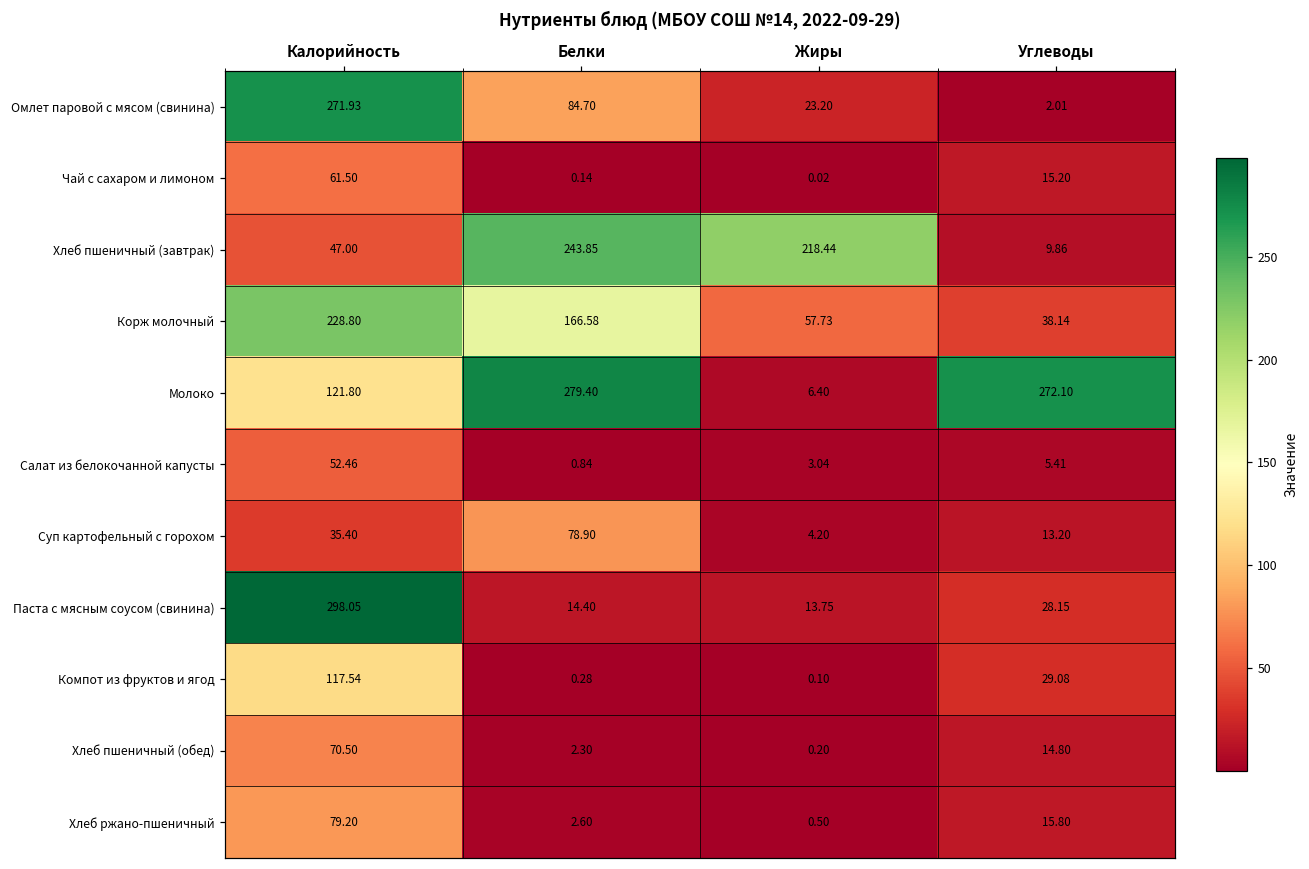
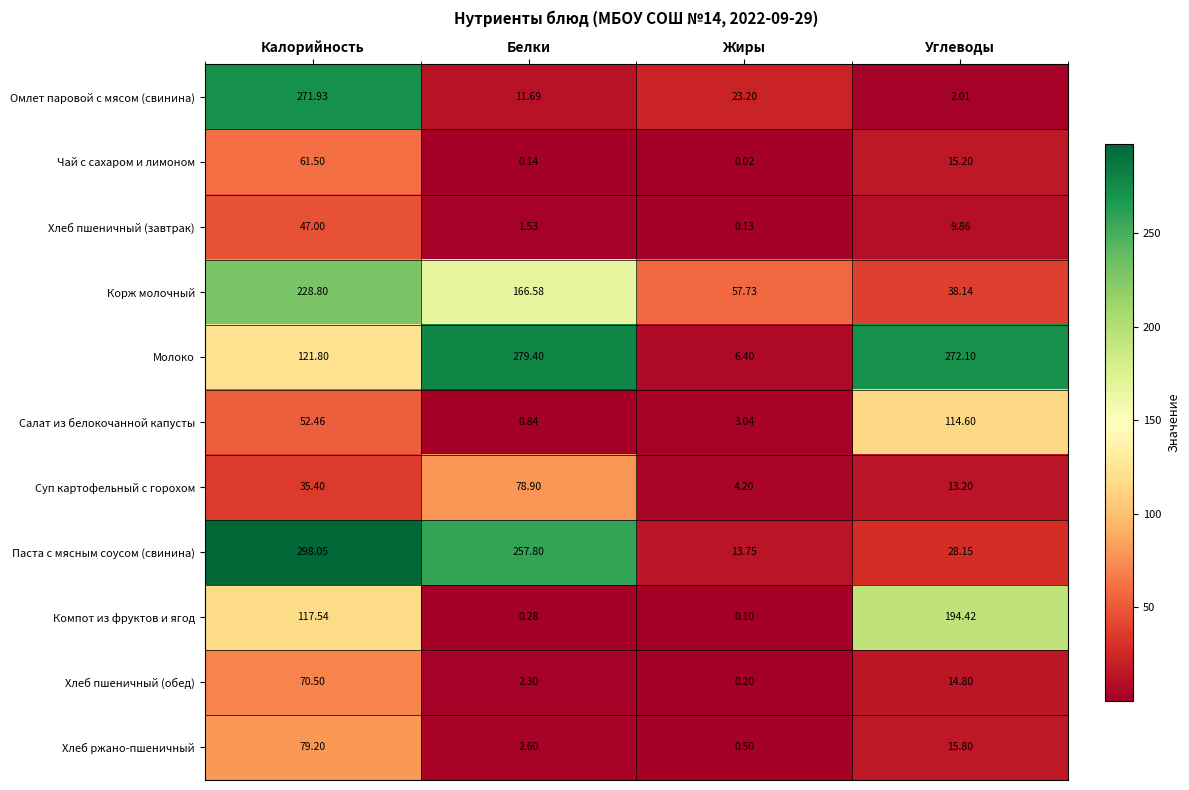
  {
    "Омлет паровой с мясом (свинина)": {
      "Калорийность": 271.93,
-     "Белки": 84.70,
+     "Белки": 11.69,
      "Жиры": 23.20,
      "Углеводы": 2.01
    },
    "Чай с сахаром и лимоном": {
      "Калорийность": 61.50,
      "Белки": 0.14,
      "Жиры": 0.02,
      "Углеводы": 15.20
    },
    "Хлеб пшеничный (завтрак)": {
      "Калорийность": 47.00,
-     "Белки": 243.85,
-     "Жиры": 218.44,
+     "Белки": 1.53,
+     "Жиры": 0.13,
      "Углеводы": 9.86
    },
    "Корж молочный": {
      "Калорийность": 228.80,
      "Белки": 166.58,
      "Жиры": 57.73,
      "Углеводы": 38.14
    },
    "Молоко": {
      "Калорийность": 121.80,
      "Белки": 279.40,
      "Жиры": 6.40,
      "Углеводы": 272.10
    },
    "Салат из белокочанной капусты": {
      "Калорийность": 52.46,
      "Белки": 0.84,
      "Жиры": 3.04,
-     "Углеводы": 5.41
+     "Углеводы": 114.60
    },
    "Суп картофельный с горохом": {
      "Калорийность": 35.40,
      "Белки": 78.90,
      "Жиры": 4.20,
      "Углеводы": 13.20
    },
    "Паста с мясным соусом (свинина)": {
      "Калорийность": 298.05,
-     "Белки": 14.40,
+     "Белки": 257.80,
      "Жиры": 13.75,
      "Углеводы": 28.15
    },
    "Компот из фруктов и ягод": {
      "Калорийность": 117.54,
      "Белки": 0.28,
      "Жиры": 0.10,
-     "Углеводы": 29.08
+     "Углеводы": 194.42
    },
    "Хлеб пшеничный (обед)": {
      "Калорийность": 70.50,
      "Белки": 2.30,
      "Жиры": 0.20,
      "Углеводы": 14.80
    },
    "Хлеб ржано-пшеничный": {
      "Калорийность": 79.20,
      "Белки": 2.60,
      "Жиры": 0.50,
      "Углеводы": 15.80
    }
  }
